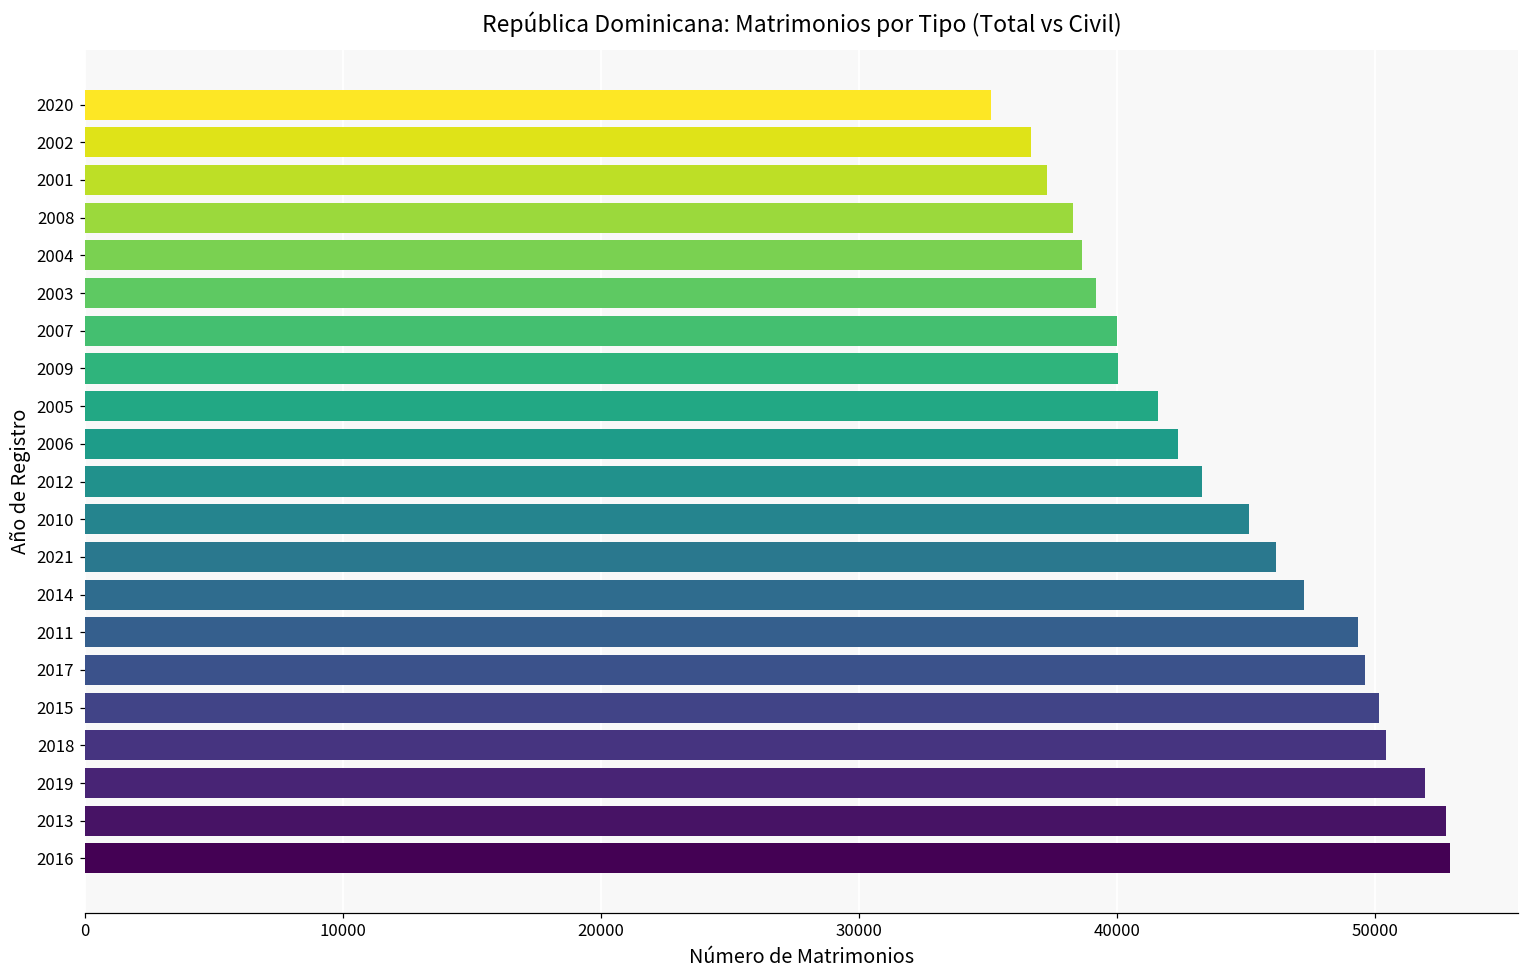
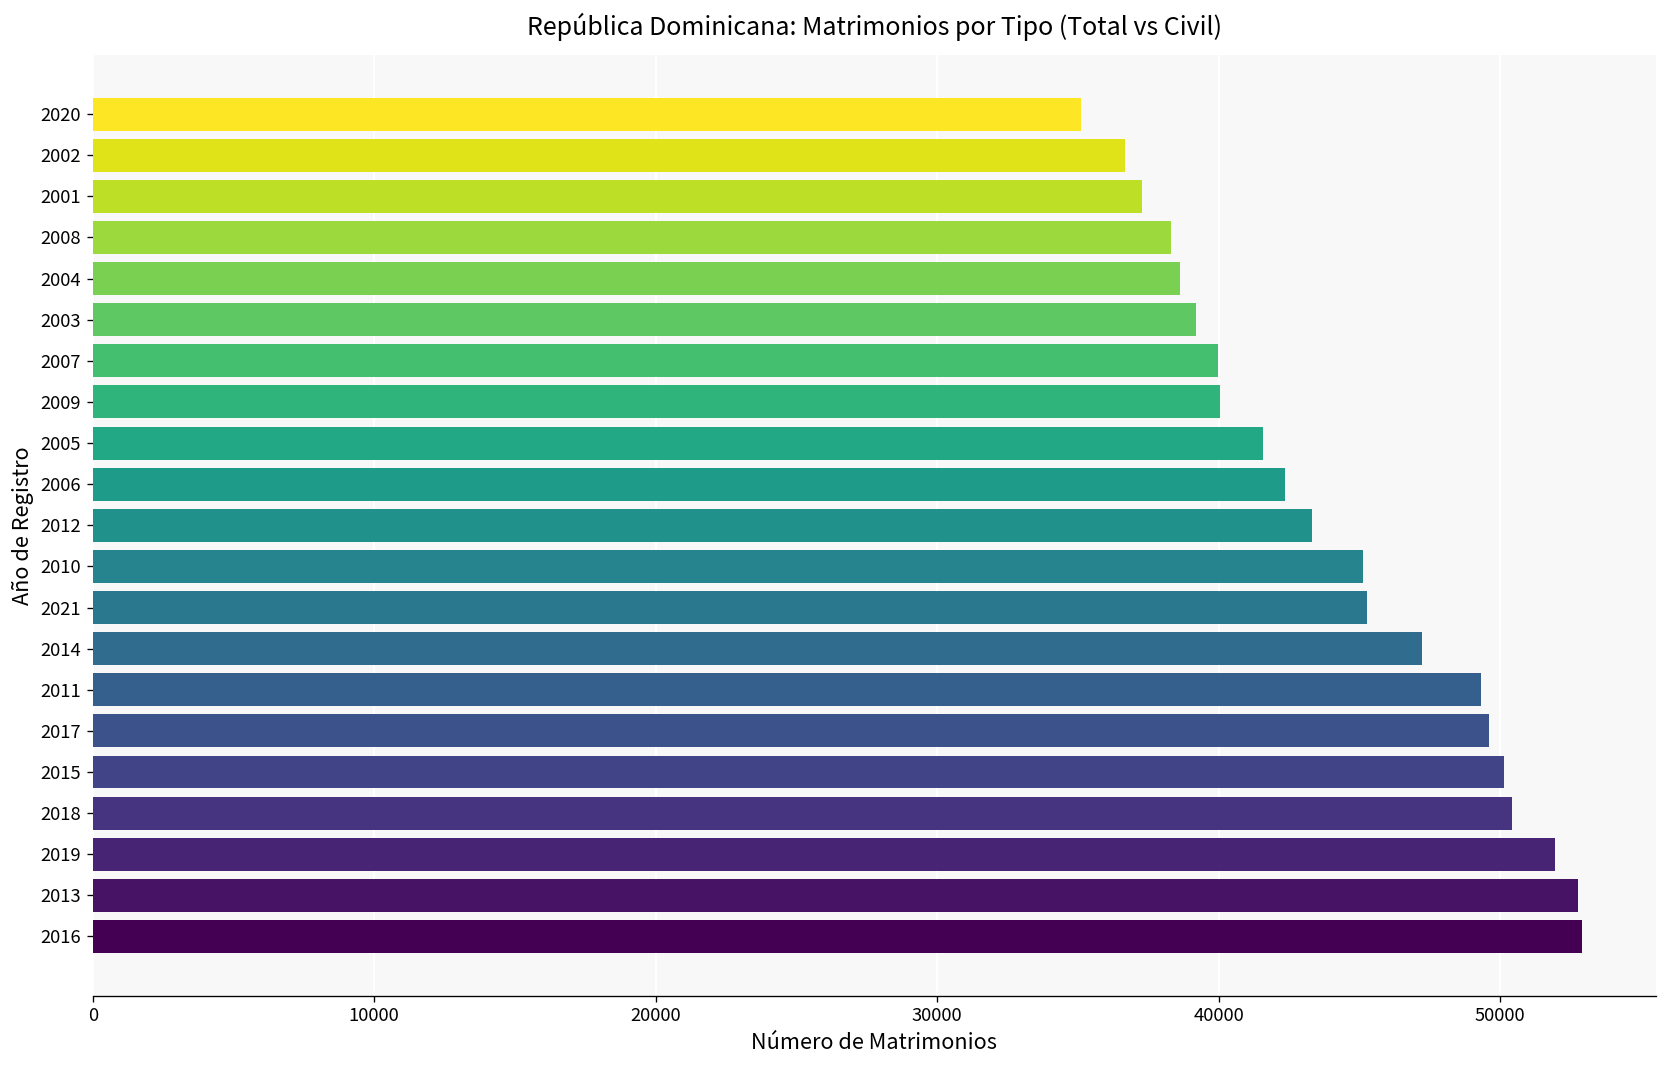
  {
    "2020": 35100,
    "2002": 36700,
    "2001": 37300,
    "2008": 38300,
    "2004": 38600,
    "2003": 39200,
    "2007": 40000,
    "2009": 40000,
    "2005": 41600,
    "2006": 42400,
    "2012": 43300,
    "2010": 45100,
-   "2021": 46200,
+   "2021": 45300,
    "2014": 47200,
    "2011": 49300,
    "2017": 49600,
    "2015": 50200,
    "2018": 50400,
    "2019": 51900,
    "2013": 52800,
    "2016": 52900
  }
